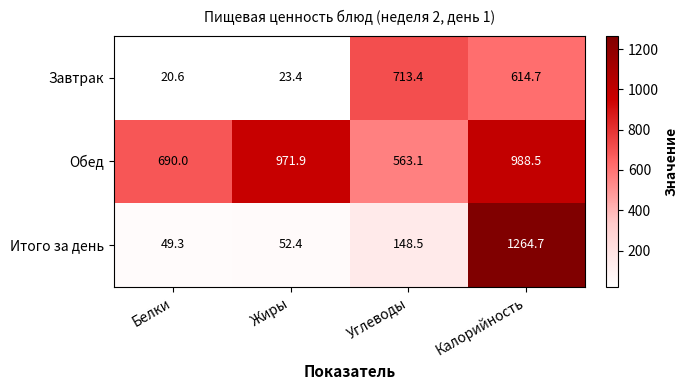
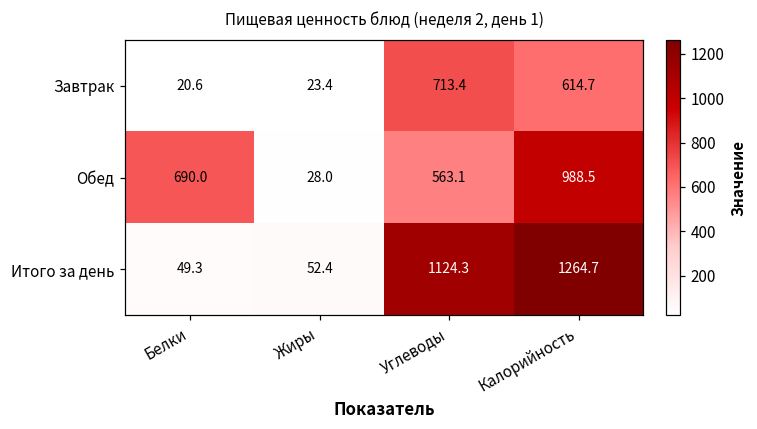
  {
    "Завтрак": {
      "Белки": 20.6,
      "Жиры": 23.4,
      "Углеводы": 713.4,
      "Калорийность": 614.7
    },
    "Обед": {
      "Белки": 690.0,
-     "Жиры": 971.9,
+     "Жиры": 28.0,
      "Углеводы": 563.1,
      "Калорийность": 988.5
    },
    "Итого за день": {
      "Белки": 49.3,
      "Жиры": 52.4,
-     "Углеводы": 148.5,
+     "Углеводы": 1124.3,
      "Калорийность": 1264.7
    }
  }
